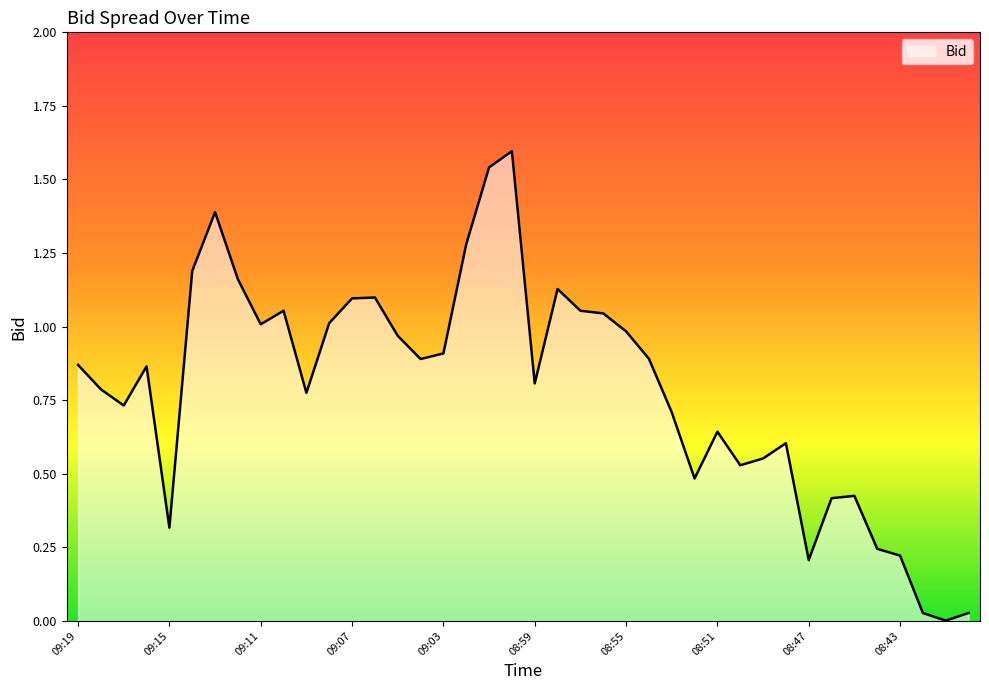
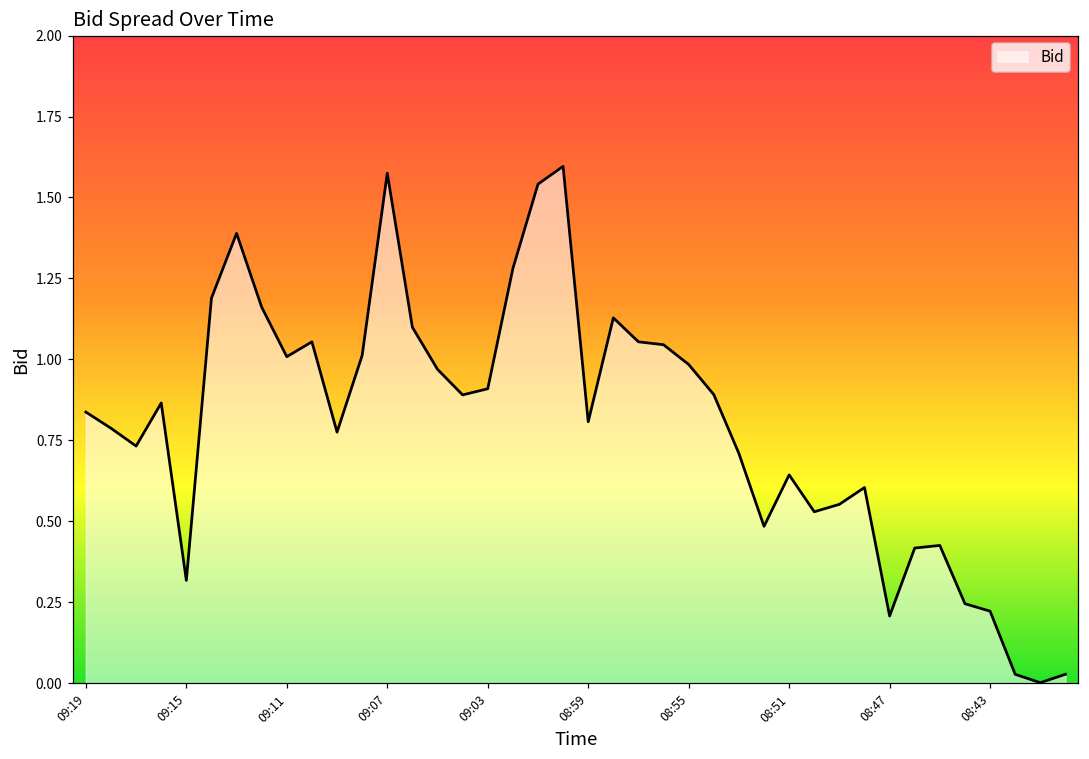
  {
-   "09:19": 0.87,
+   "09:19": 0.84,
    "09:15": 0.32,
    "09:11": 1.01,
-   "09:07": 1.10,
+   "09:07": 1.58,
    "09:03": 0.91,
    "08:59": 0.81,
    "08:55": 0.98,
    "08:51": 0.64,
    "08:47": 0.21,
    "08:43": 0.22
  }
